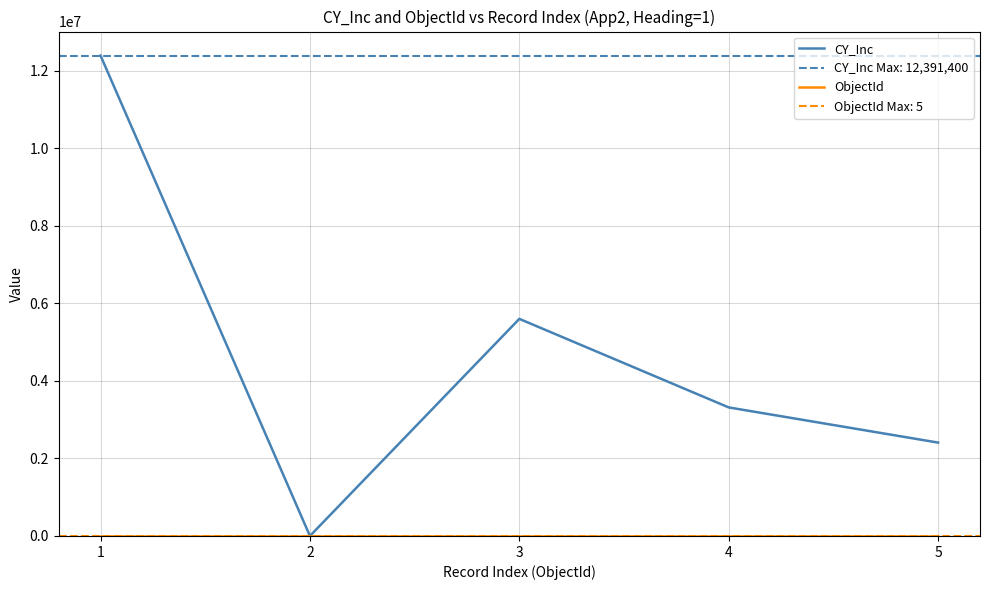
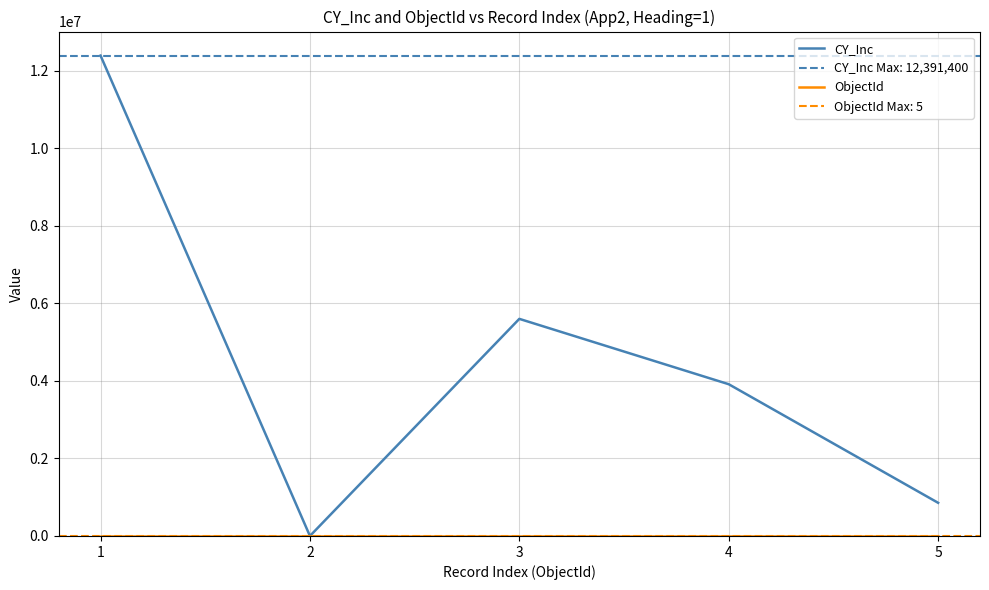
  {
    "CY_Inc": {
      "1": 12400000,
      "3": 5600000,
-     "4": 3300000,
-     "5": 2400000
+     "4": 3900000,
+     "5": 900000
    },
    "ObjectId": {
      "1": 0,
      "3": 0,
      "4": 0,
      "5": 0
    }
  }
